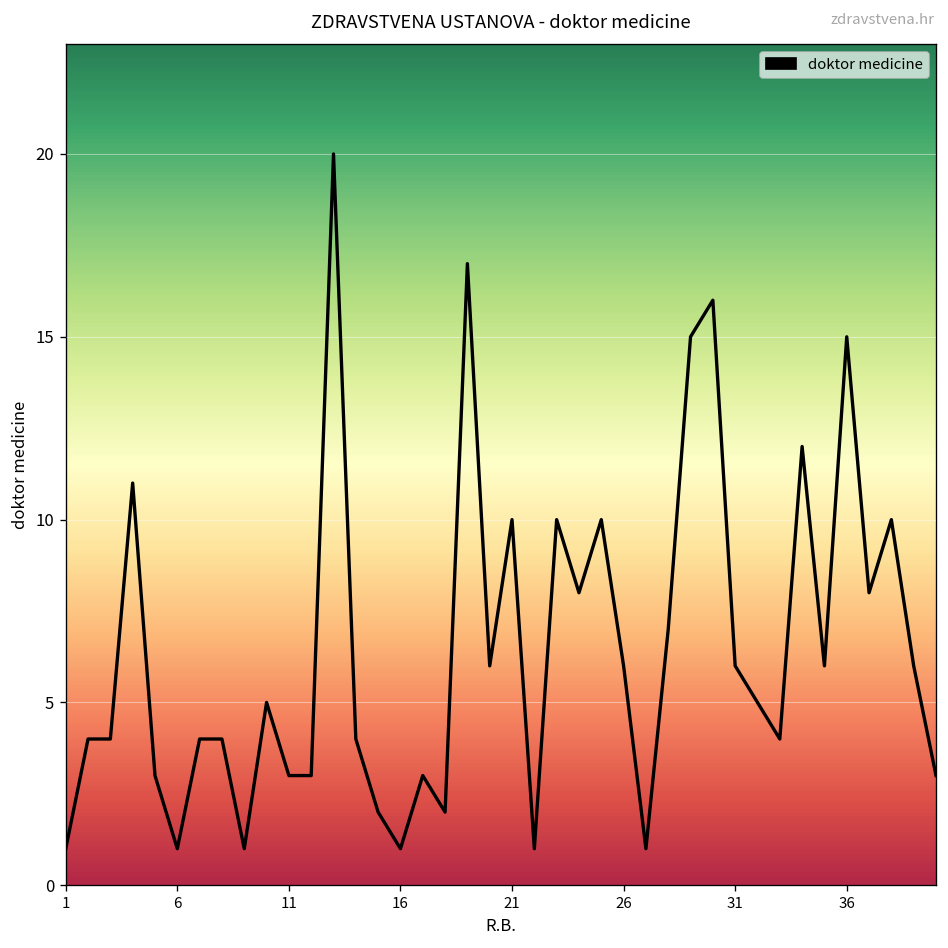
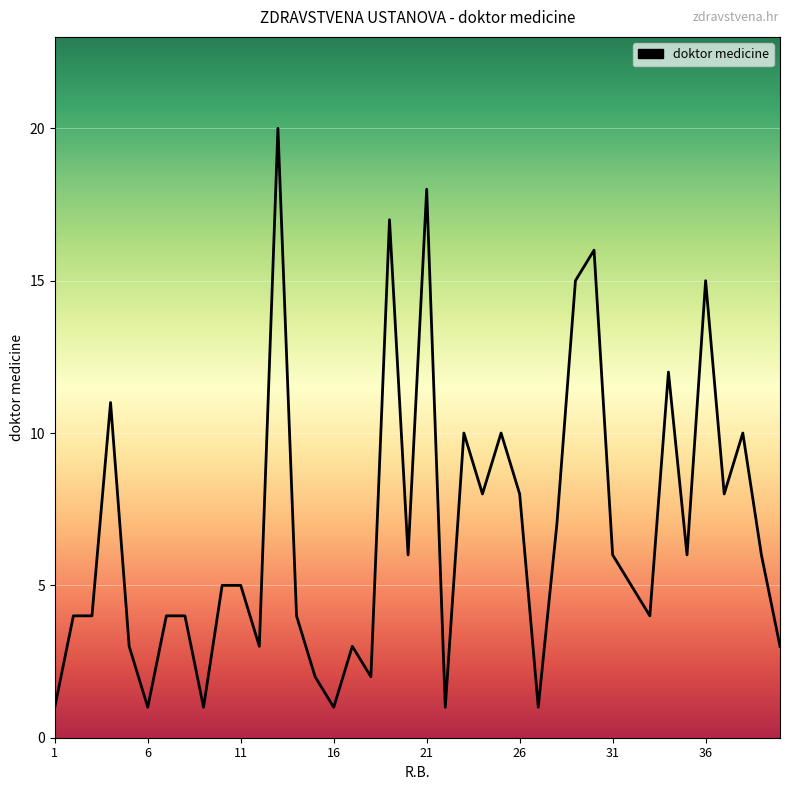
  {
    "1": 1,
    "6": 1,
-   "11": 3,
+   "11": 5,
    "16": 1,
-   "21": 10,
-   "26": 6,
+   "21": 18,
+   "26": 8,
    "31": 6,
    "36": 15
  }
